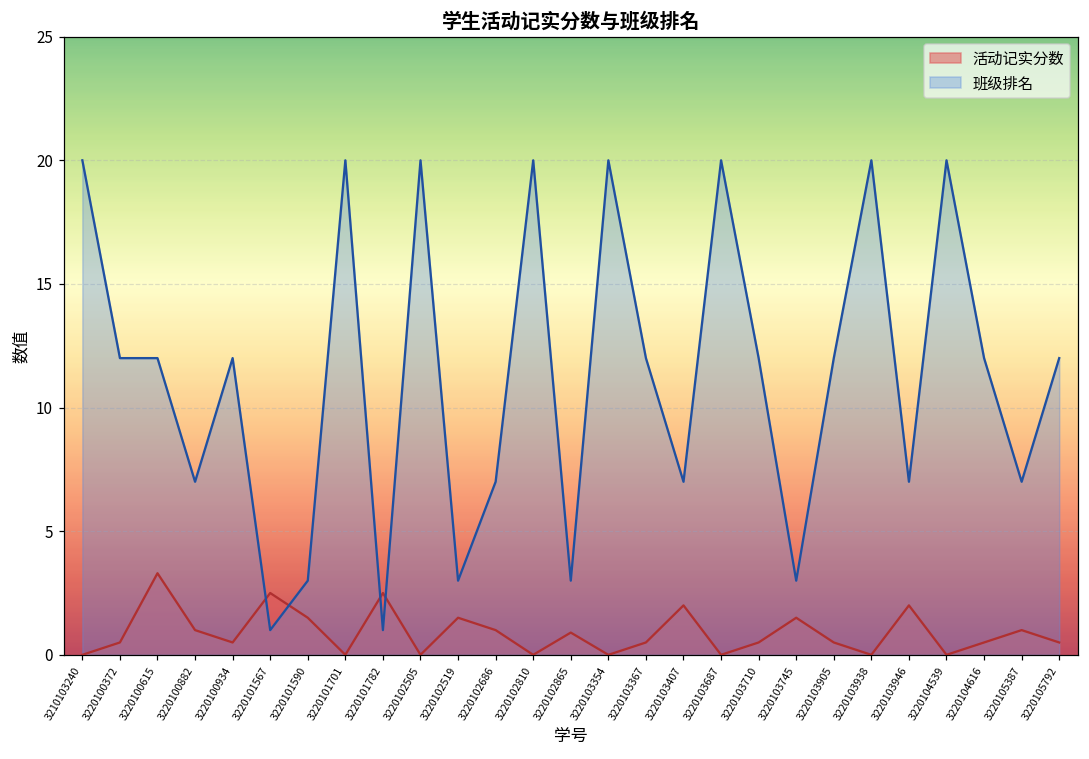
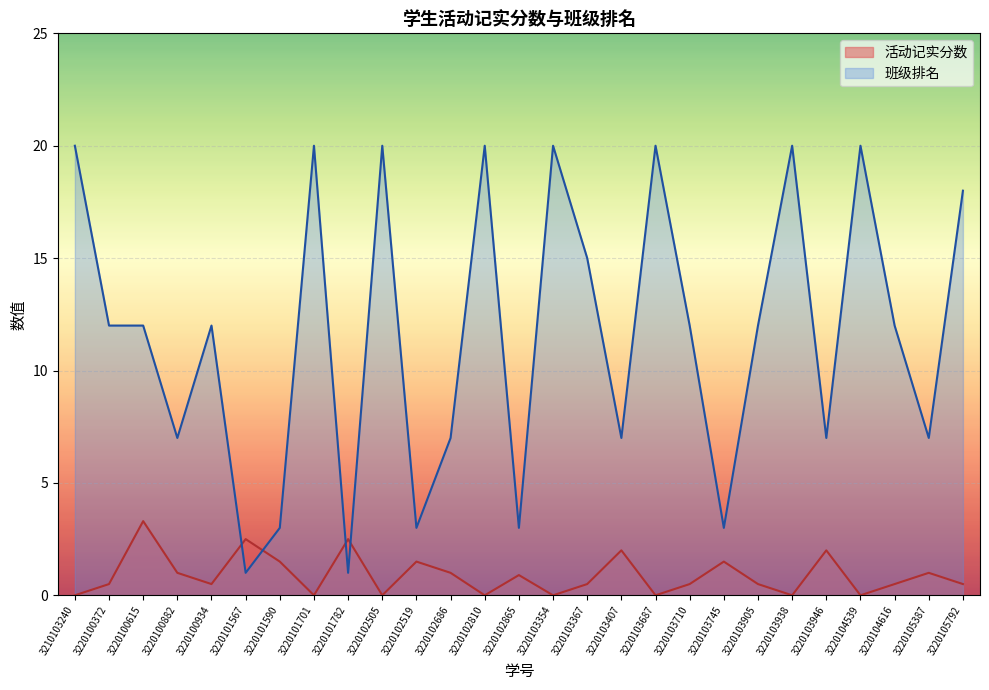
  {
    "活动记实分数": {
      "3210103240": 0,
      "3220100372": 0.5,
      "3220100615": 3.3,
      "3220100882": 1,
      "3220100934": 0.5,
      "3220101567": 2.5,
      "3220101590": 1.5,
      "3220101701": 0,
      "3220101782": 2.5,
      "3220102505": 0,
      "3220102519": 1.5,
      "3220102686": 1,
      "3220102810": 0,
      "3220102865": 1,
      "3220103354": 0,
      "3220103367": 0.5,
      "3220103407": 2,
      "3220103687": 0,
      "3220103710": 0.5,
      "3220103745": 1.5,
      "3220103905": 0.5,
      "3220103938": 0,
      "3220103946": 2,
      "3220104539": 0,
      "3220104616": 0.5,
      "3220105387": 1,
      "3220105792": 0.5
    },
    "班级排名": {
      "3210103240": 20,
      "3220100372": 12,
      "3220100615": 12,
      "3220100882": 7,
      "3220100934": 12,
      "3220101567": 1,
      "3220101590": 3,
      "3220101701": 20,
      "3220101782": 1,
      "3220102505": 20,
      "3220102519": 3,
      "3220102686": 7,
      "3220102810": 20,
      "3220102865": 3,
      "3220103354": 20,
-     "3220103367": 12,
+     "3220103367": 15,
      "3220103407": 7,
      "3220103687": 20,
      "3220103710": 12,
      "3220103745": 3,
      "3220103905": 12,
      "3220103938": 20,
      "3220103946": 7,
      "3220104539": 20,
      "3220104616": 12,
      "3220105387": 7,
-     "3220105792": 12
+     "3220105792": 18
    }
  }
